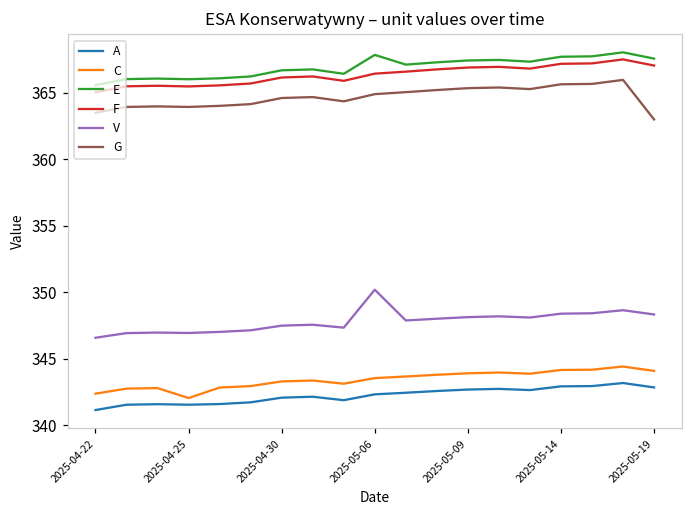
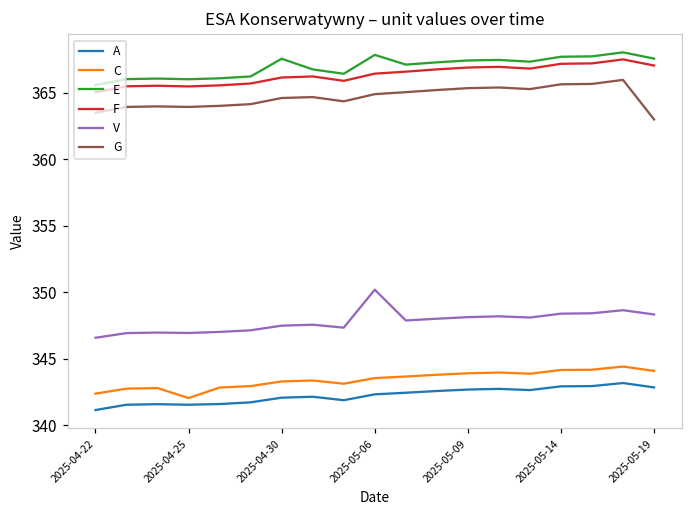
  {
    "A": {
      "2025-04-22": 341.2,
      "2025-04-25": 341.6,
      "2025-04-30": 342.1,
      "2025-05-06": 342.3,
      "2025-05-09": 342.7,
      "2025-05-14": 342.9,
      "2025-05-19": 342.9
    },
    "C": {
      "2025-04-22": 342.4,
      "2025-04-25": 342.1,
      "2025-04-30": 343.3,
      "2025-05-06": 343.6,
      "2025-05-09": 343.9,
      "2025-05-14": 344.2,
      "2025-05-19": 344.1
    },
    "E": {
      "2025-04-25": 366.0,
-     "2025-04-30": 366.7,
+     "2025-04-30": 367.5,
      "2025-05-06": 367.8,
      "2025-05-09": 367.4,
      "2025-05-14": 367.7,
      "2025-05-19": 367.6
    },
    "F": {
      "2025-04-25": 365.5,
      "2025-04-30": 366.1,
      "2025-05-06": 366.4,
      "2025-05-09": 366.9,
      "2025-05-14": 367.2,
      "2025-05-19": 367.0
    },
    "V": {
      "2025-04-22": 346.6,
      "2025-04-25": 346.9,
      "2025-04-30": 347.5,
      "2025-05-06": 350.2,
      "2025-05-09": 348.1,
      "2025-05-14": 348.4,
      "2025-05-19": 348.3
    },
    "G": {
      "2025-04-25": 363.9,
      "2025-04-30": 364.6,
      "2025-05-06": 364.9,
      "2025-05-09": 365.3,
      "2025-05-14": 365.6,
      "2025-05-19": 363.0
    }
  }
